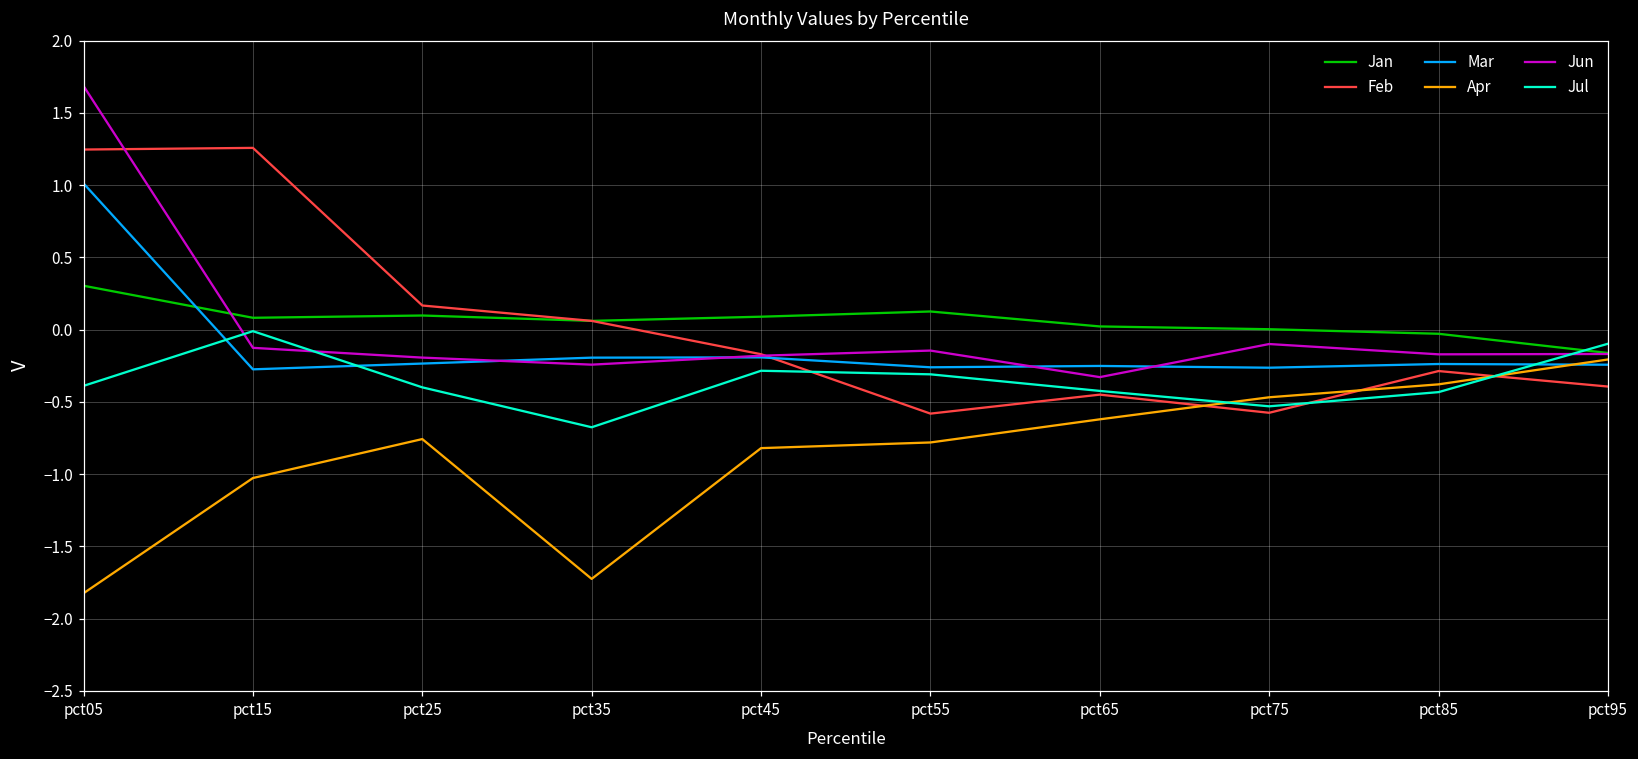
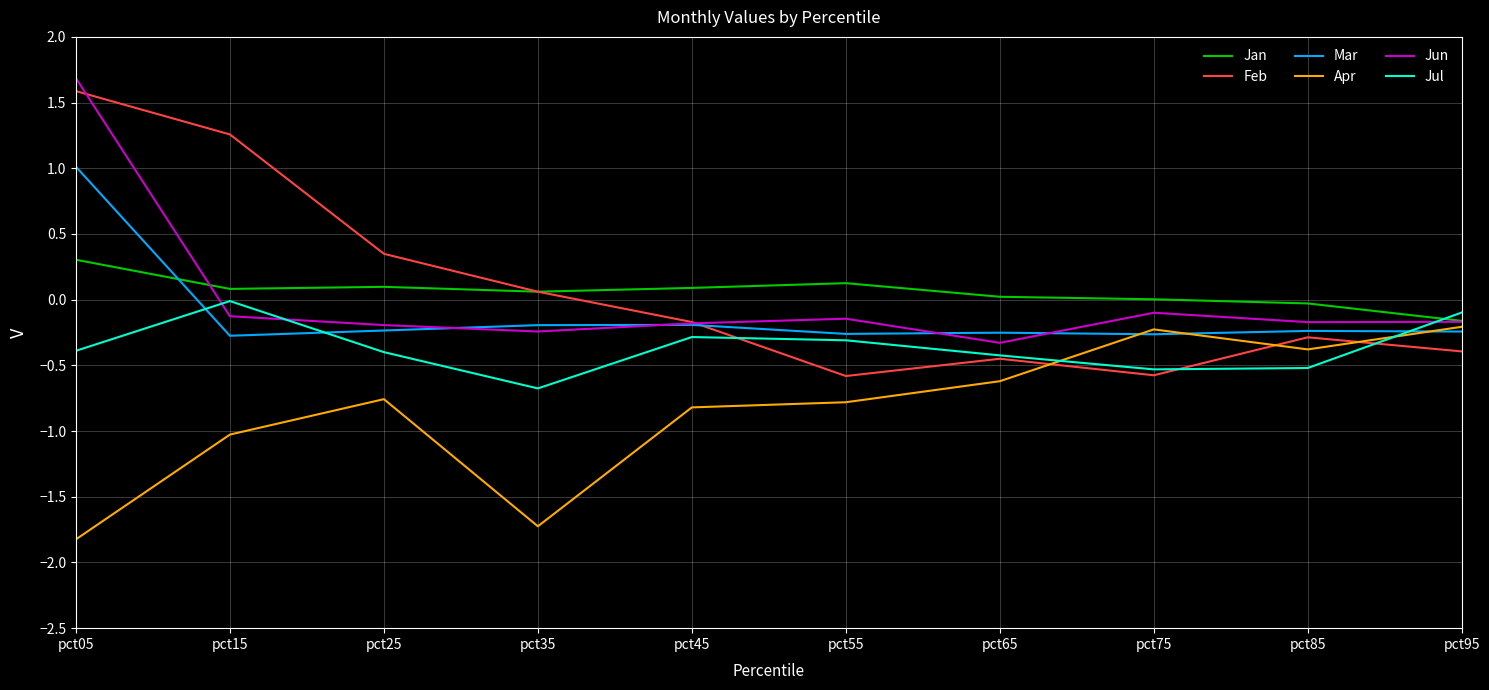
  {
    "Jan": {
      "pct05": 0.30,
      "pct15": 0.08,
      "pct25": 0.10,
      "pct45": 0.09,
      "pct55": 0.13,
      "pct65": 0.02,
      "pct75": 0.00,
      "pct85": -0.03
    },
    "Feb": {
-     "pct05": 1.25,
+     "pct05": 1.59,
      "pct15": 1.26,
-     "pct25": 0.17,
+     "pct25": 0.35,
      "pct55": -0.58,
      "pct65": -0.45,
      "pct75": -0.58,
      "pct85": -0.29,
      "pct95": -0.39
    },
    "Mar": {
      "pct05": 1.01,
      "pct15": -0.27,
      "pct25": -0.23,
      "pct35": -0.19,
      "pct55": -0.26,
      "pct65": -0.25,
      "pct75": -0.26,
      "pct85": -0.24,
      "pct95": -0.24
    },
    "Apr": {
      "pct05": -1.82,
      "pct15": -1.03,
      "pct25": -0.76,
      "pct35": -1.72,
      "pct45": -0.82,
      "pct55": -0.78,
      "pct65": -0.62,
-     "pct75": -0.47,
+     "pct75": -0.23,
      "pct85": -0.38,
      "pct95": -0.21
    },
    "Jun": {
      "pct05": 1.69,
      "pct15": -0.13,
      "pct25": -0.19,
      "pct35": -0.24,
      "pct55": -0.14,
      "pct65": -0.33,
      "pct75": -0.10,
      "pct85": -0.17
    },
    "Jul": {
      "pct05": -0.39,
      "pct15": -0.01,
      "pct25": -0.40,
      "pct35": -0.68,
      "pct45": -0.28,
      "pct55": -0.31,
      "pct65": -0.42,
      "pct75": -0.53,
-     "pct85": -0.43,
+     "pct85": -0.52,
      "pct95": -0.10
    }
  }
